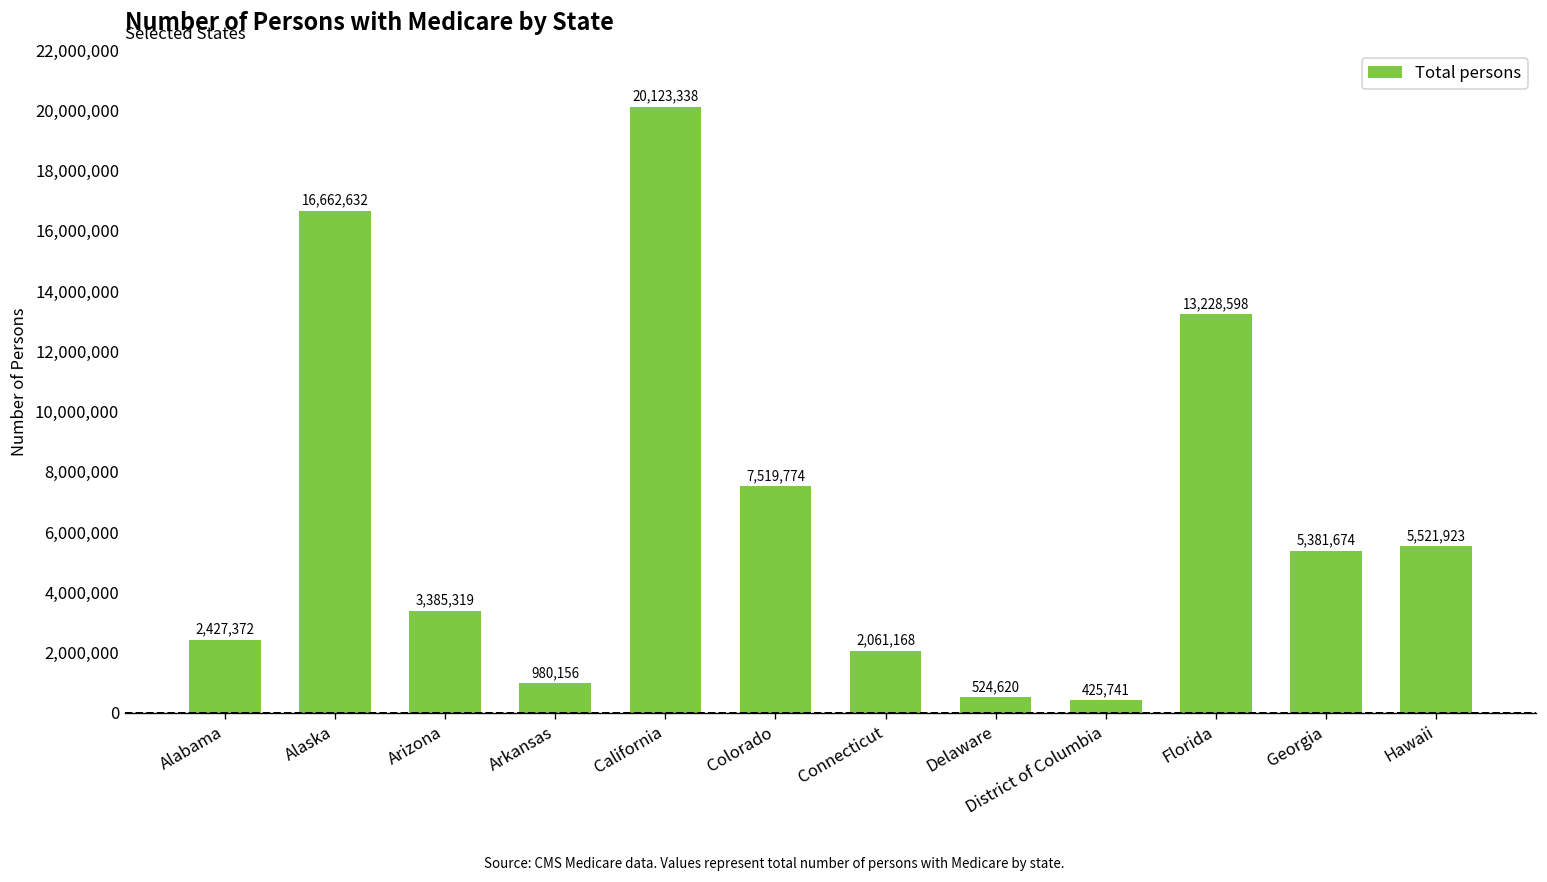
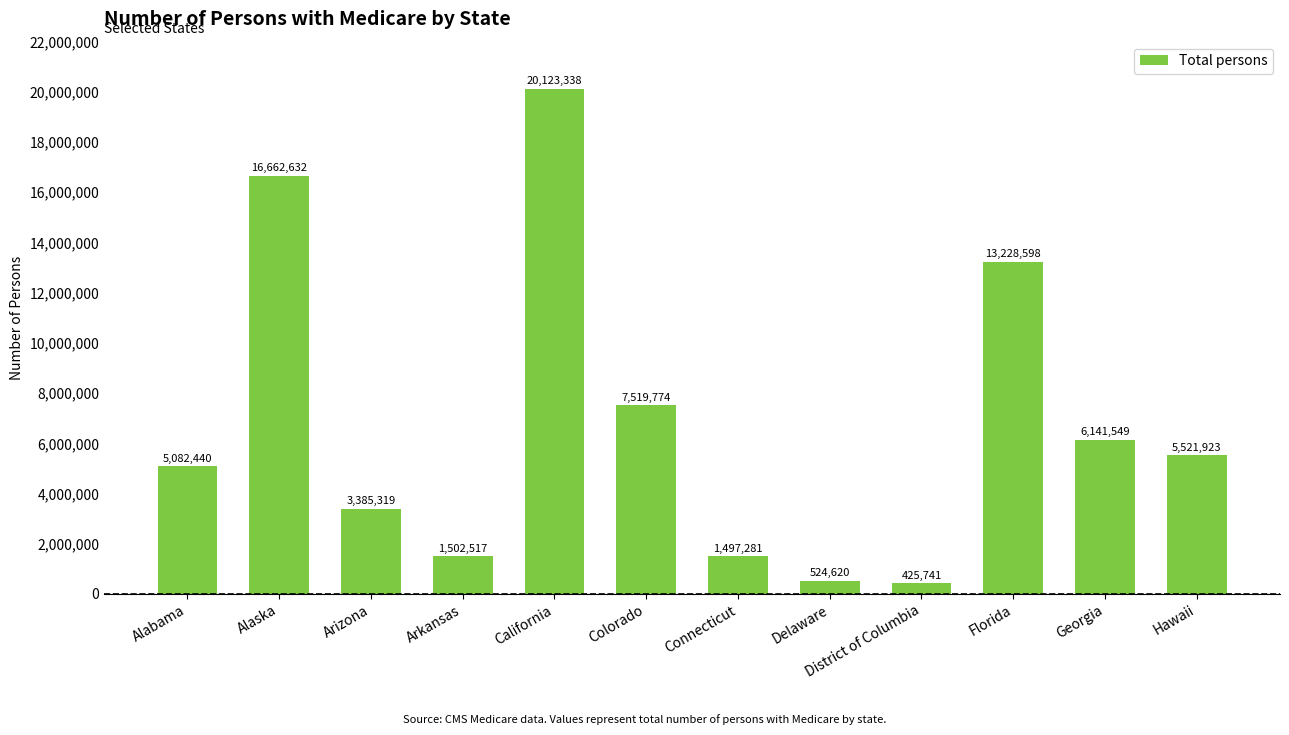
  {
-   "Alabama": "2,427,372",
+   "Alabama": "5,082,440",
    "Alaska": "16,662,632",
    "Arizona": "3,385,319",
-   "Arkansas": "980,156",
+   "Arkansas": "1,502,517",
    "California": "20,123,338",
    "Colorado": "7,519,774",
-   "Connecticut": "2,061,168",
+   "Connecticut": "1,497,281",
    "Delaware": "524,620",
    "District of Columbia": "425,741",
    "Florida": "13,228,598",
-   "Georgia": "5,381,674",
+   "Georgia": "6,141,549",
    "Hawaii": "5,521,923"
  }
